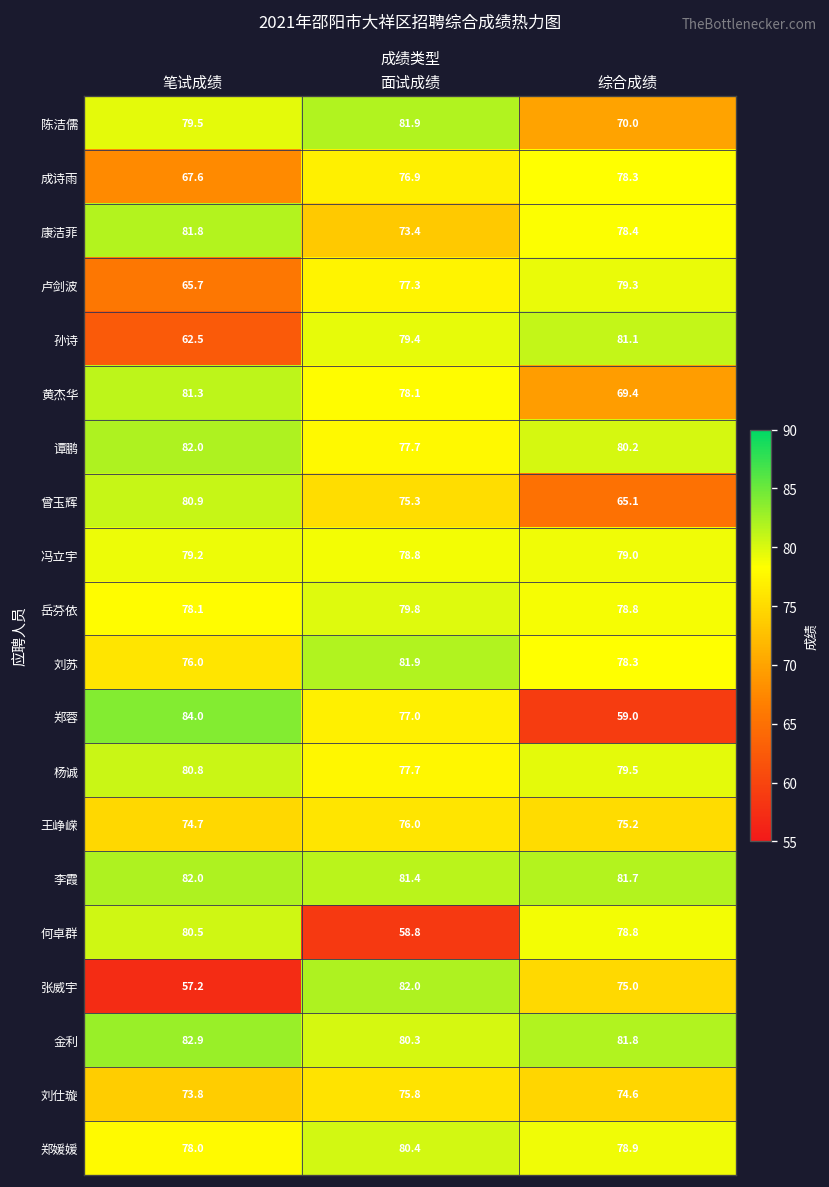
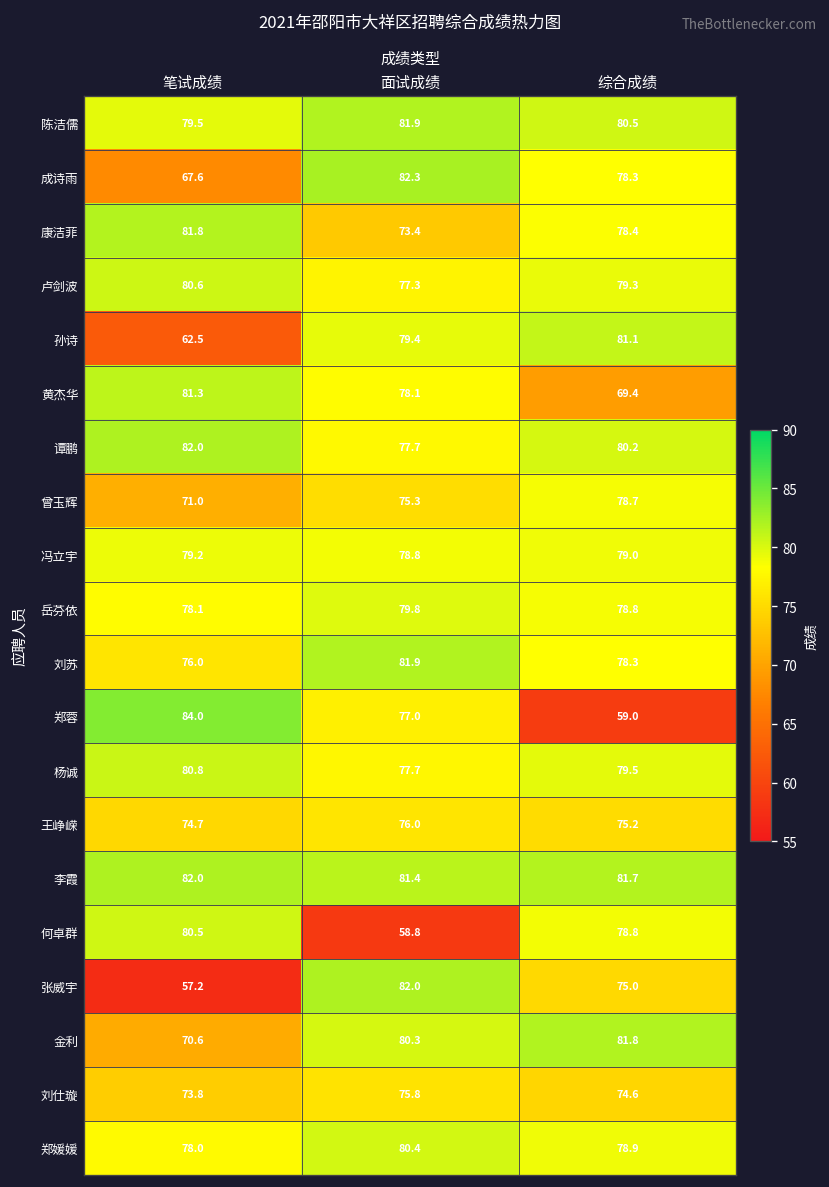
  {
    "陈洁儒": {
      "笔试成绩": 79.5,
      "面试成绩": 81.9,
-     "综合成绩": 70.0
+     "综合成绩": 80.5
    },
    "成诗雨": {
      "笔试成绩": 67.6,
-     "面试成绩": 76.9,
+     "面试成绩": 82.3,
      "综合成绩": 78.3
    },
    "康洁菲": {
      "笔试成绩": 81.8,
      "面试成绩": 73.4,
      "综合成绩": 78.4
    },
    "卢剑波": {
-     "笔试成绩": 65.7,
+     "笔试成绩": 80.6,
      "面试成绩": 77.3,
      "综合成绩": 79.3
    },
    "孙诗": {
      "笔试成绩": 62.5,
      "面试成绩": 79.4,
      "综合成绩": 81.1
    },
    "黄杰华": {
      "笔试成绩": 81.3,
      "面试成绩": 78.1,
      "综合成绩": 69.4
    },
    "谭鹏": {
      "笔试成绩": 82.0,
      "面试成绩": 77.7,
      "综合成绩": 80.2
    },
    "曾玉辉": {
-     "笔试成绩": 80.9,
+     "笔试成绩": 71.0,
      "面试成绩": 75.3,
-     "综合成绩": 65.1
+     "综合成绩": 78.7
    },
    "冯立宇": {
      "笔试成绩": 79.2,
      "面试成绩": 78.8,
      "综合成绩": 79.0
    },
    "岳芬依": {
      "笔试成绩": 78.1,
      "面试成绩": 79.8,
      "综合成绩": 78.8
    },
    "刘苏": {
      "笔试成绩": 76.0,
      "面试成绩": 81.9,
      "综合成绩": 78.3
    },
    "郑蓉": {
      "笔试成绩": 84.0,
      "面试成绩": 77.0,
      "综合成绩": 59.0
    },
    "杨诚": {
      "笔试成绩": 80.8,
      "面试成绩": 77.7,
      "综合成绩": 79.5
    },
    "王峥嵘": {
      "笔试成绩": 74.7,
      "面试成绩": 76.0,
      "综合成绩": 75.2
    },
    "李霞": {
      "笔试成绩": 82.0,
      "面试成绩": 81.4,
      "综合成绩": 81.7
    },
    "何卓群": {
      "笔试成绩": 80.5,
      "面试成绩": 58.8,
      "综合成绩": 78.8
    },
    "张威宇": {
      "笔试成绩": 57.2,
      "面试成绩": 82.0,
      "综合成绩": 75.0
    },
    "金利": {
-     "笔试成绩": 82.9,
+     "笔试成绩": 70.6,
      "面试成绩": 80.3,
      "综合成绩": 81.8
    },
    "刘仕璇": {
      "笔试成绩": 73.8,
      "面试成绩": 75.8,
      "综合成绩": 74.6
    },
    "郑媛媛": {
      "笔试成绩": 78.0,
      "面试成绩": 80.4,
      "综合成绩": 78.9
    }
  }
